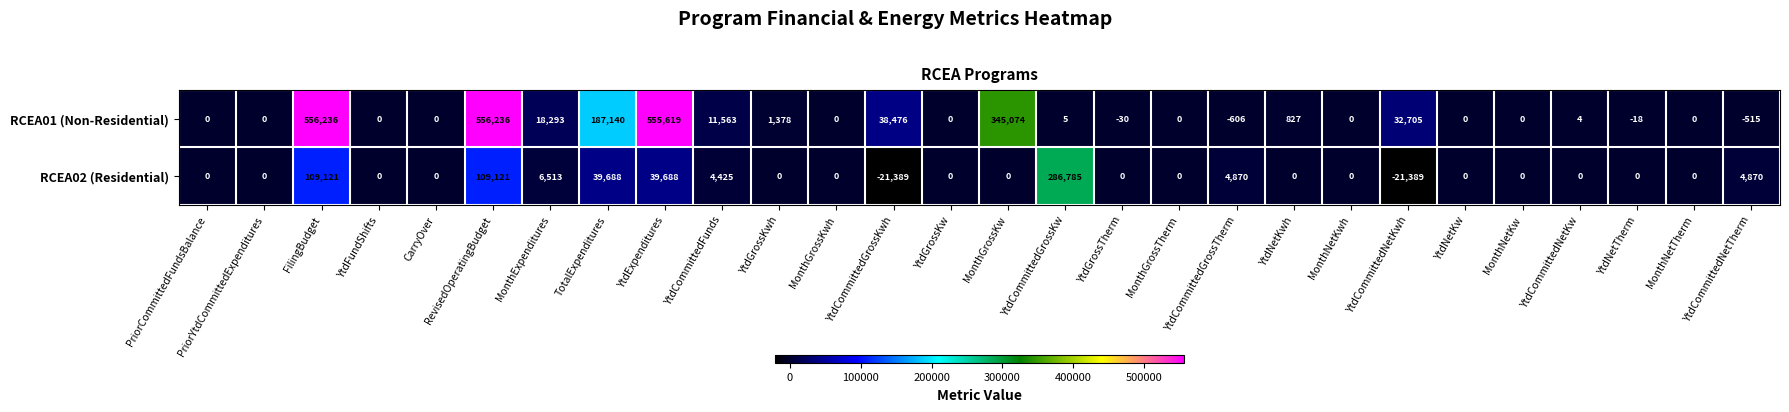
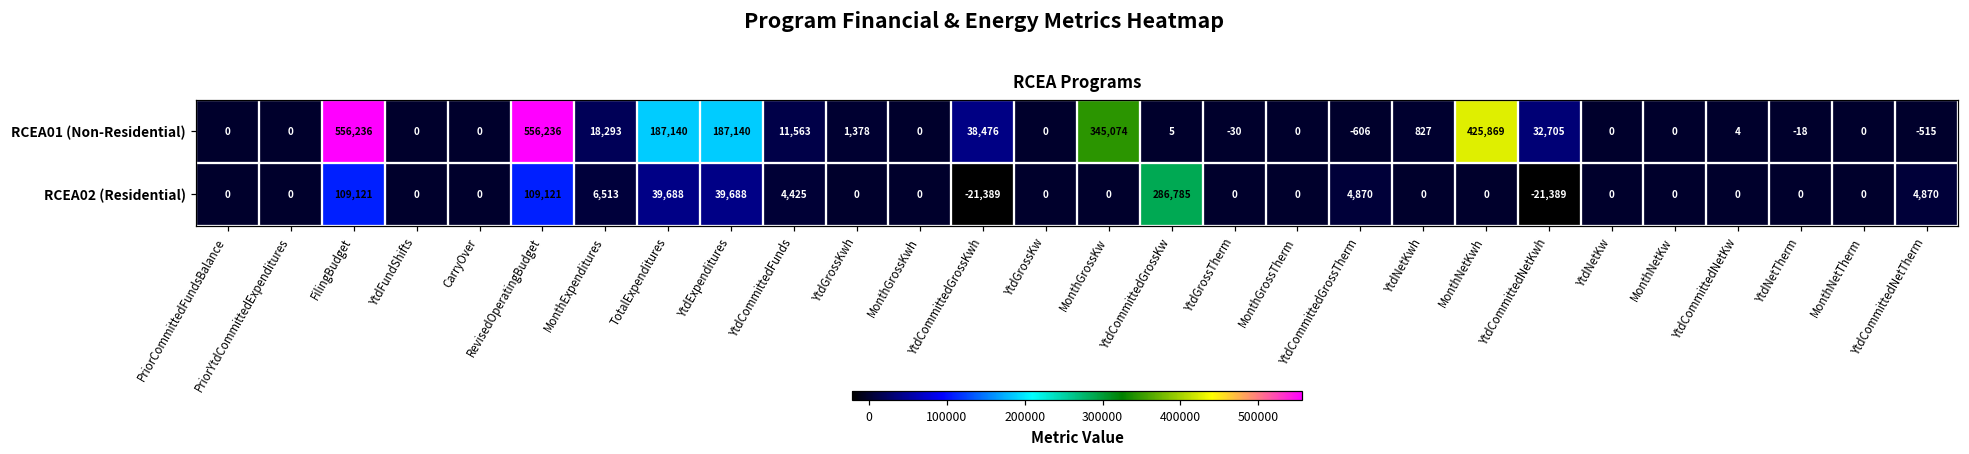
  {
    "RCEA01 (Non-Residential)": {
      "PriorCommittedFundsBalance": "0",
      "PriorYtdCommittedExpenditures": "0",
      "FilingBudget": "556,236",
      "YtdFundShifts": "0",
      "CarryOver": "0",
      "RevisedOperatingBudget": "556,236",
      "MonthExpenditures": "18,293",
      "TotalExpenditures": "187,140",
-     "YtdExpenditures": "555,619",
+     "YtdExpenditures": "187,140",
      "YtdCommittedFunds": "11,563",
      "YtdGrossKwh": "1,378",
      "MonthGrossKwh": "0",
      "YtdCommittedGrossKwh": "38,476",
      "YtdGrossKw": "0",
      "MonthGrossKw": "345,074",
      "YtdCommittedGrossKw": "5",
      "YtdGrossTherm": "-30",
      "MonthGrossTherm": "0",
      "YtdCommittedGrossTherm": "-606",
      "YtdNetKwh": "827",
-     "MonthNetKwh": "0",
+     "MonthNetKwh": "425,869",
      "YtdCommittedNetKwh": "32,705",
      "YtdNetKw": "0",
      "MonthNetKw": "0",
      "YtdCommittedNetKw": "4",
      "YtdNetTherm": "-18",
      "MonthNetTherm": "0",
      "YtdCommittedNetTherm": "-515"
    },
    "RCEA02 (Residential)": {
      "PriorCommittedFundsBalance": "0",
      "PriorYtdCommittedExpenditures": "0",
      "FilingBudget": "109,121",
      "YtdFundShifts": "0",
      "CarryOver": "0",
      "RevisedOperatingBudget": "109,121",
      "MonthExpenditures": "6,513",
      "TotalExpenditures": "39,688",
      "YtdExpenditures": "39,688",
      "YtdCommittedFunds": "4,425",
      "YtdGrossKwh": "0",
      "MonthGrossKwh": "0",
      "YtdCommittedGrossKwh": "-21,389",
      "YtdGrossKw": "0",
      "MonthGrossKw": "0",
      "YtdCommittedGrossKw": "286,785",
      "YtdGrossTherm": "0",
      "MonthGrossTherm": "0",
      "YtdCommittedGrossTherm": "4,870",
      "YtdNetKwh": "0",
      "MonthNetKwh": "0",
      "YtdCommittedNetKwh": "-21,389",
      "YtdNetKw": "0",
      "MonthNetKw": "0",
      "YtdCommittedNetKw": "0",
      "YtdNetTherm": "0",
      "MonthNetTherm": "0",
      "YtdCommittedNetTherm": "4,870"
    }
  }
